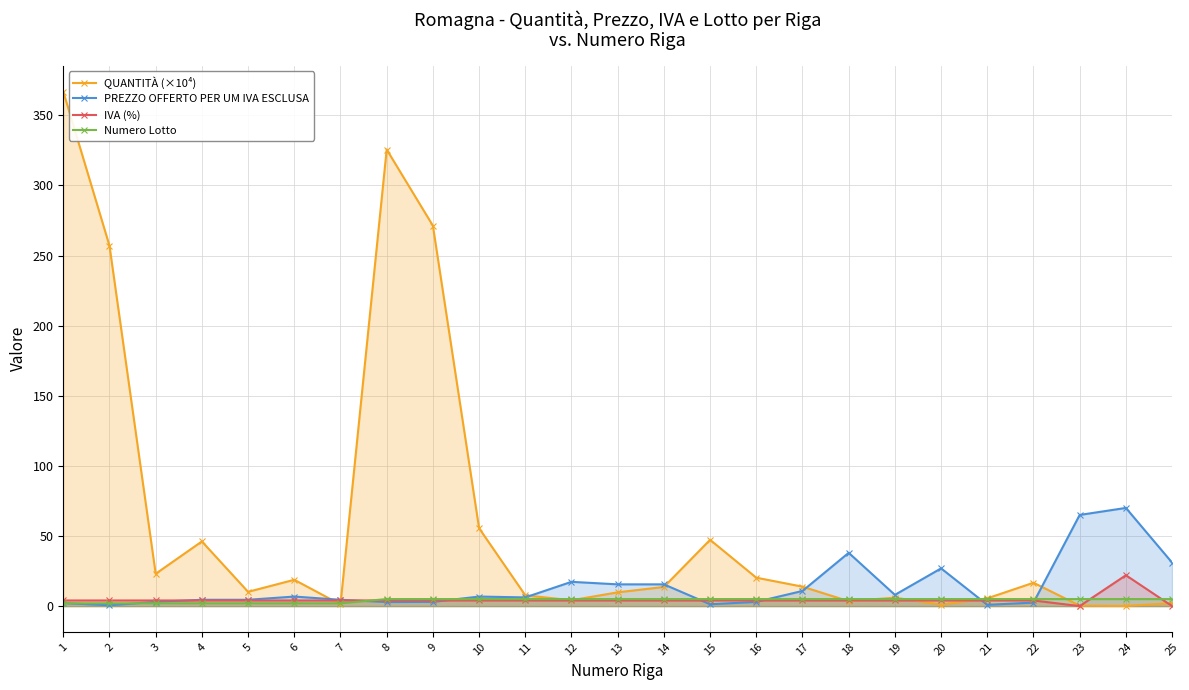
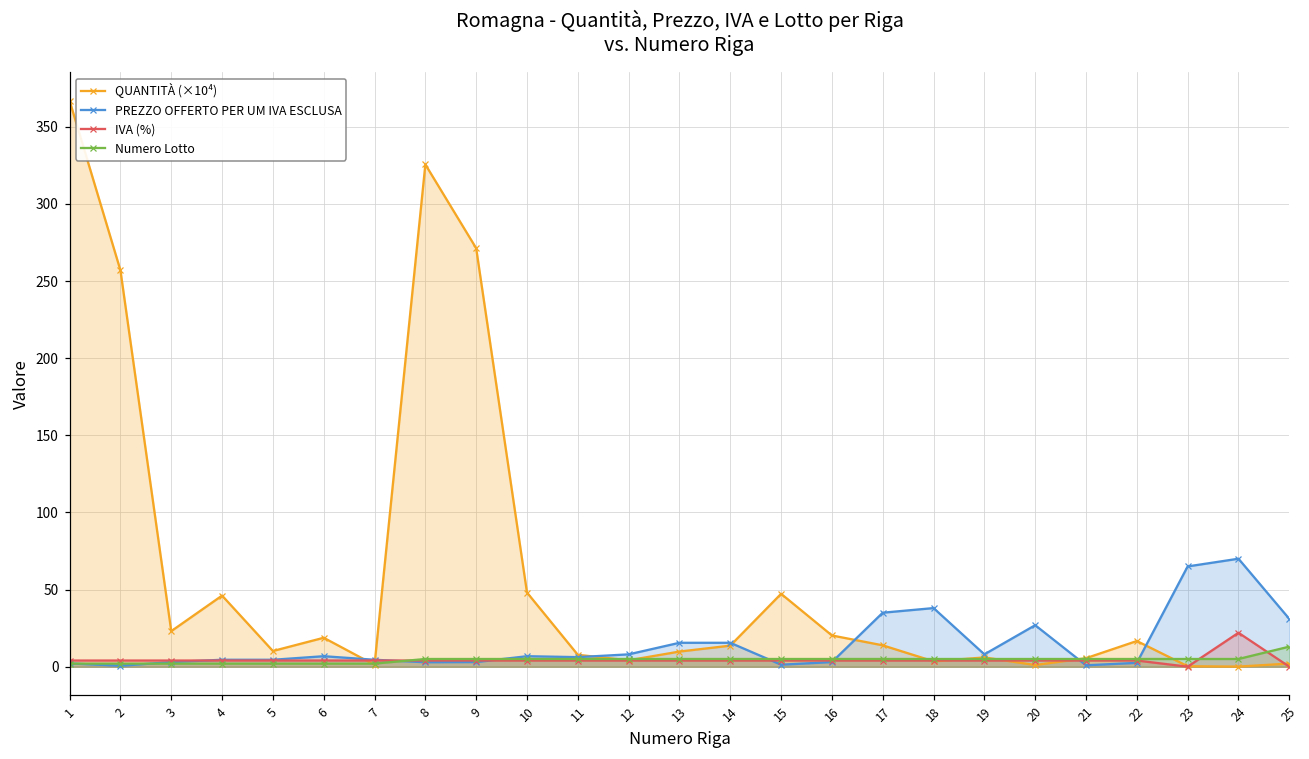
  {
    "QUANTITÀ (×10⁴)": {
      "1": 367,
      "2": 257,
      "3": 23,
      "4": 46,
      "5": 10,
      "6": 19,
      "8": 326,
      "9": 271,
-     "10": 56,
+     "10": 48,
      "13": 10,
      "15": 47,
      "16": 20,
      "17": 14,
      "20": 1,
      "22": 17,
      "24": 0,
      "25": 2
    },
    "PREZZO OFFERTO PER UM IVA ESCLUSA": {
      "6": 7,
-     "12": 17,
+     "12": 8,
      "13": 16,
      "15": 1,
-     "17": 11,
+     "17": 35,
      "18": 38,
      "19": 8,
      "20": 27,
      "21": 1,
      "23": 65,
      "24": 70,
      "25": 31
    },
    "IVA (%)": {
      "1": 4,
      "2": 4,
      "6": 4,
      "24": 22,
      "25": 0
    },
    "Numero Lotto": {
      "4": 2,
      "5": 2,
      "6": 2,
      "23": 5,
      "24": 5,
-     "25": 5
+     "25": 13
    }
  }
